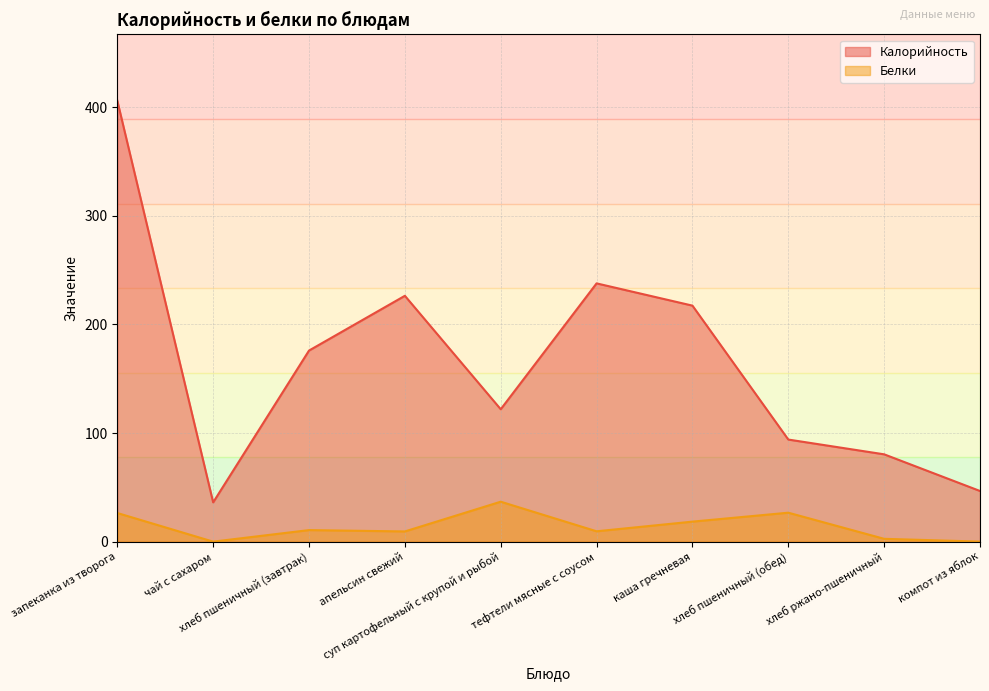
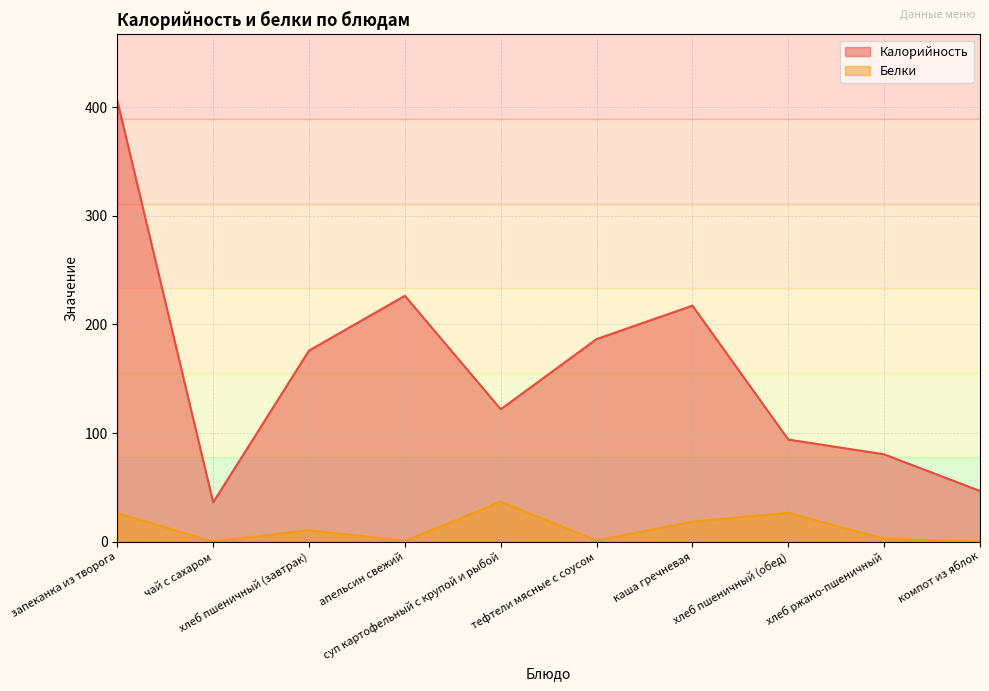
  {
    "Калорийность": {
      "запеканка из творога": 406,
      "чай с сахаром": 36,
      "хлеб пшеничный (завтрак)": 176,
      "апельсин свежий": 226,
      "суп картофельный с крупой и рыбой": 122,
-     "тефтели мясные с соусом": 238,
+     "тефтели мясные с соусом": 186,
      "каша гречневая": 217,
      "хлеб пшеничный (обед)": 94,
      "хлеб ржано-пшеничный": 80,
      "компот из яблок": 47
    },
    "Белки": {
      "запеканка из творога": 26,
      "чай с сахаром": 0,
      "хлеб пшеничный (завтрак)": 11,
-     "апельсин свежий": 9,
+     "апельсин свежий": 1,
      "суп картофельный с крупой и рыбой": 37,
-     "тефтели мясные с соусом": 10,
+     "тефтели мясные с соусом": 1,
      "каша гречневая": 18,
      "хлеб пшеничный (обед)": 27,
      "хлеб ржано-пшеничный": 3,
      "компот из яблок": 0
    }
  }
